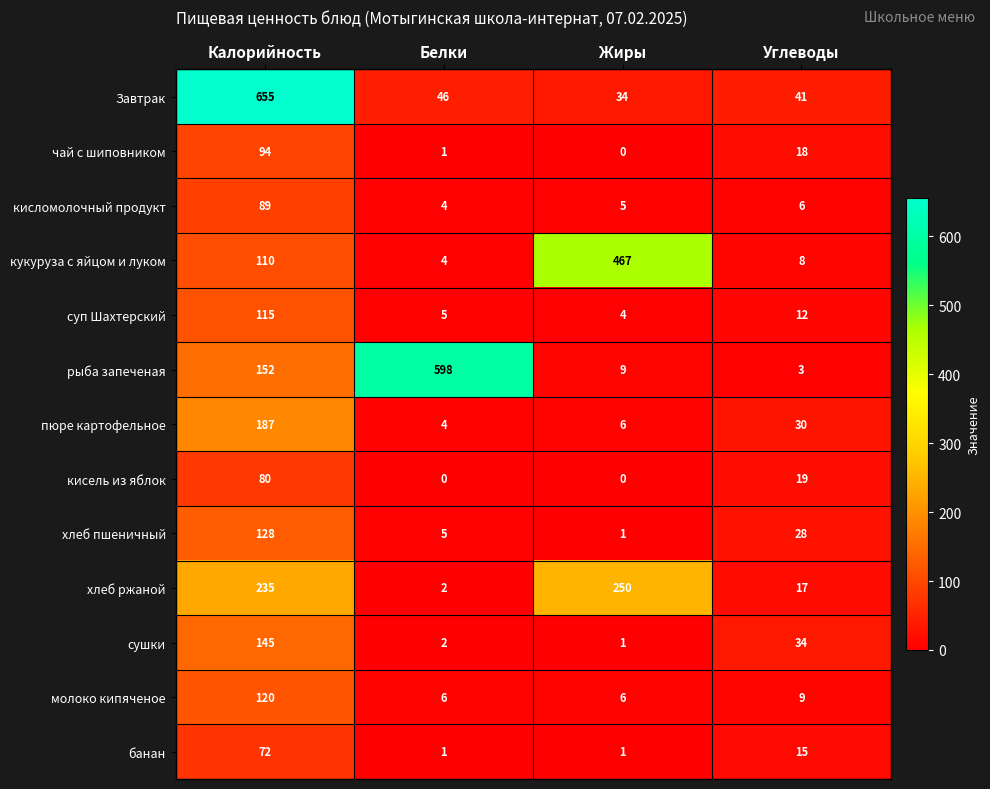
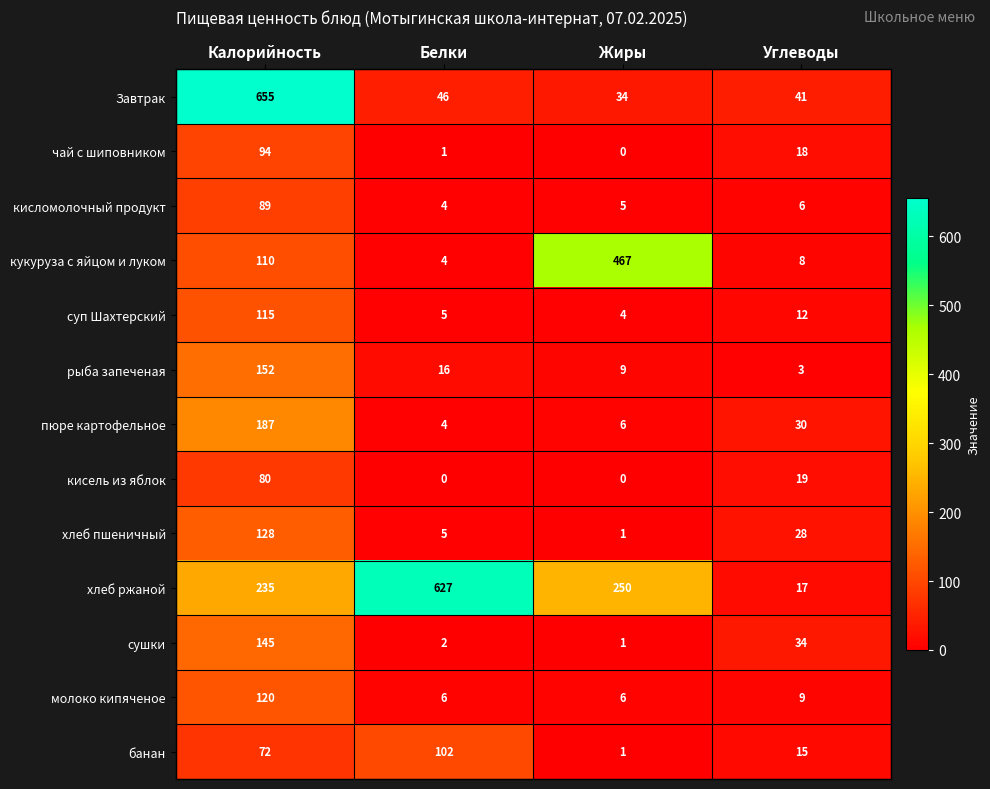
  {
    "Завтрак": {
      "Калорийность": 655,
      "Белки": 46,
      "Жиры": 34,
      "Углеводы": 41
    },
    "чай с шиповником": {
      "Калорийность": 94,
      "Белки": 1,
      "Жиры": 0,
      "Углеводы": 18
    },
    "кисломолочный продукт": {
      "Калорийность": 89,
      "Белки": 4,
      "Жиры": 5,
      "Углеводы": 6
    },
    "кукуруза с яйцом и луком": {
      "Калорийность": 110,
      "Белки": 4,
      "Жиры": 467,
      "Углеводы": 8
    },
    "суп Шахтерский": {
      "Калорийность": 115,
      "Белки": 5,
      "Жиры": 4,
      "Углеводы": 12
    },
    "рыба запеченая": {
      "Калорийность": 152,
-     "Белки": 598,
+     "Белки": 16,
      "Жиры": 9,
      "Углеводы": 3
    },
    "пюре картофельное": {
      "Калорийность": 187,
      "Белки": 4,
      "Жиры": 6,
      "Углеводы": 30
    },
    "кисель из яблок": {
      "Калорийность": 80,
      "Белки": 0,
      "Жиры": 0,
      "Углеводы": 19
    },
    "хлеб пшеничный": {
      "Калорийность": 128,
      "Белки": 5,
      "Жиры": 1,
      "Углеводы": 28
    },
    "хлеб ржаной": {
      "Калорийность": 235,
-     "Белки": 2,
+     "Белки": 627,
      "Жиры": 250,
      "Углеводы": 17
    },
    "сушки": {
      "Калорийность": 145,
      "Белки": 2,
      "Жиры": 1,
      "Углеводы": 34
    },
    "молоко кипяченое": {
      "Калорийность": 120,
      "Белки": 6,
      "Жиры": 6,
      "Углеводы": 9
    },
    "банан": {
      "Калорийность": 72,
-     "Белки": 1,
+     "Белки": 102,
      "Жиры": 1,
      "Углеводы": 15
    }
  }
